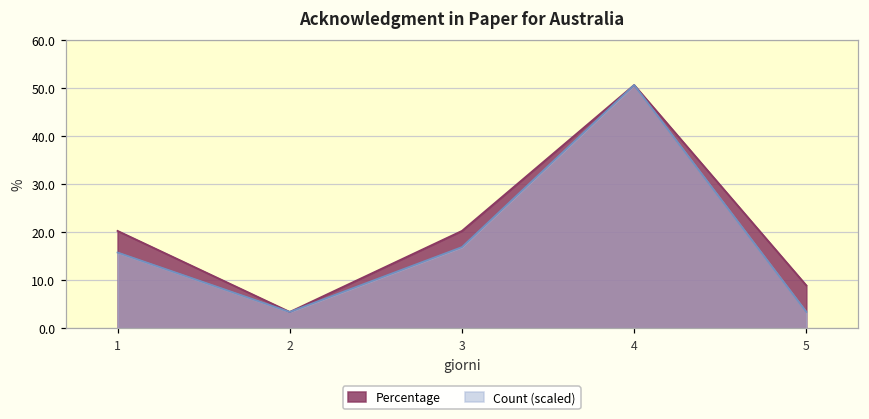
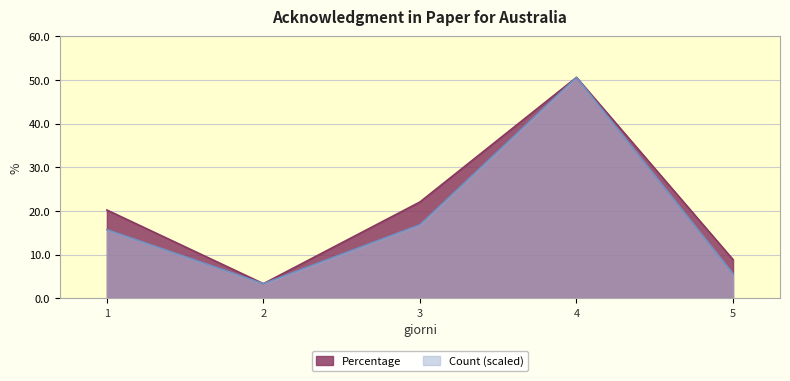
  {
    "Percentage": {
      "1": 20,
-     "3": 20,
+     "3": 22,
      "5": 9
    },
    "Count (scaled)": {
      "1": 16,
      "3": 17,
-     "5": 3
+     "5": 6
    }
  }
